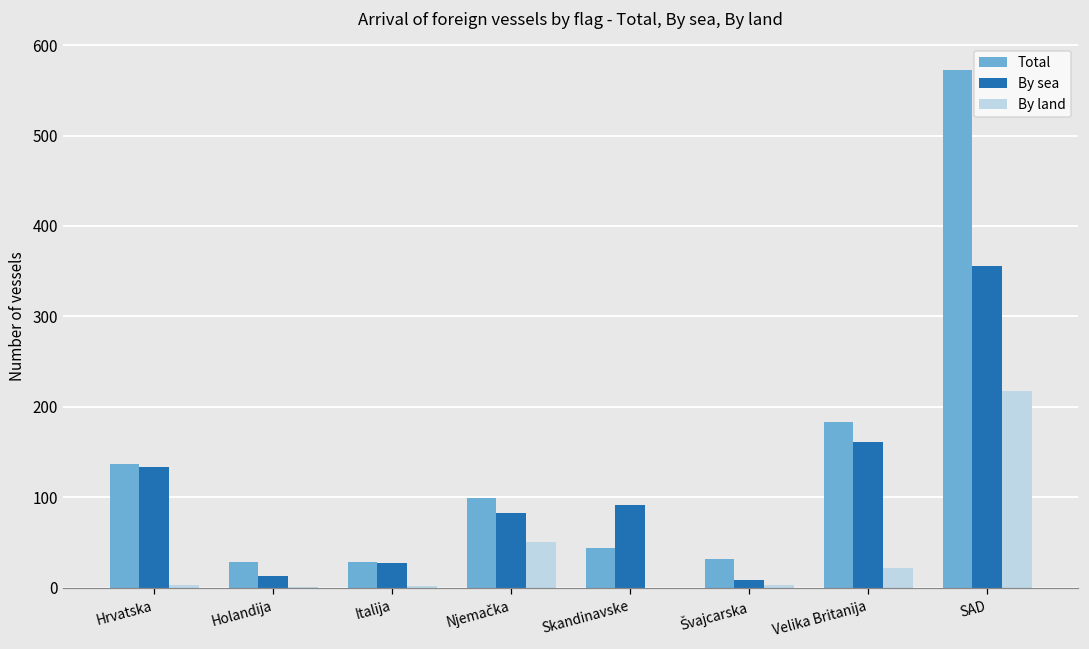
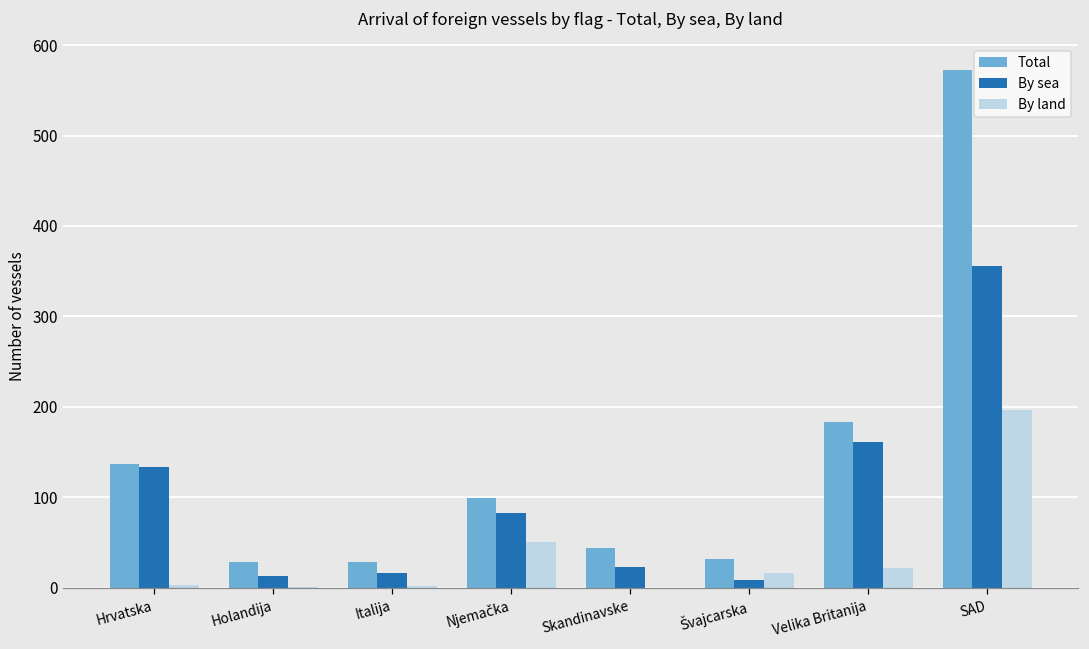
  {
    "Total": {
      "Hrvatska": 140,
      "Holandija": 30,
      "Italija": 30,
      "Njemačka": 100,
      "Skandinavske": 40,
      "Švajcarska": 30,
      "Velika Britanija": 180,
      "SAD": 570
    },
    "By sea": {
      "Hrvatska": 130,
      "Holandija": 10,
-     "Italija": 30,
+     "Italija": 20,
      "Njemačka": 80,
-     "Skandinavske": 90,
+     "Skandinavske": 20,
      "Švajcarska": 10,
      "Velika Britanija": 160,
      "SAD": 360
    },
    "By land": {
      "Njemačka": 50,
      "Skandinavske": 0,
-     "Švajcarska": 0,
+     "Švajcarska": 20,
      "Velika Britanija": 20,
-     "SAD": 220
+     "SAD": 200
    }
  }
